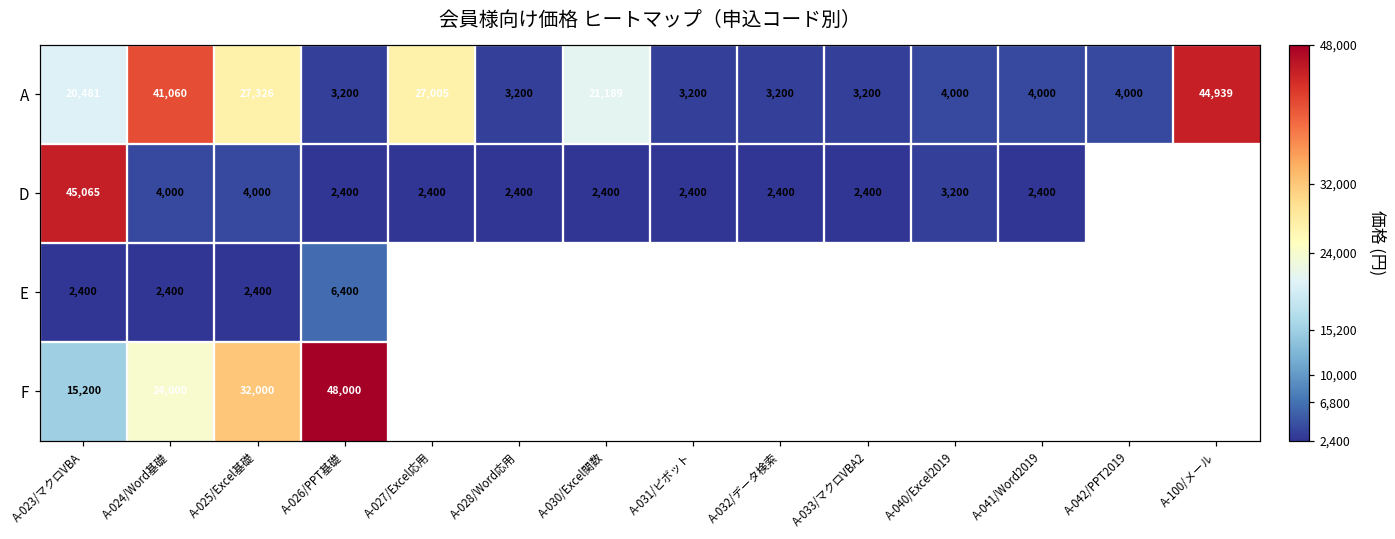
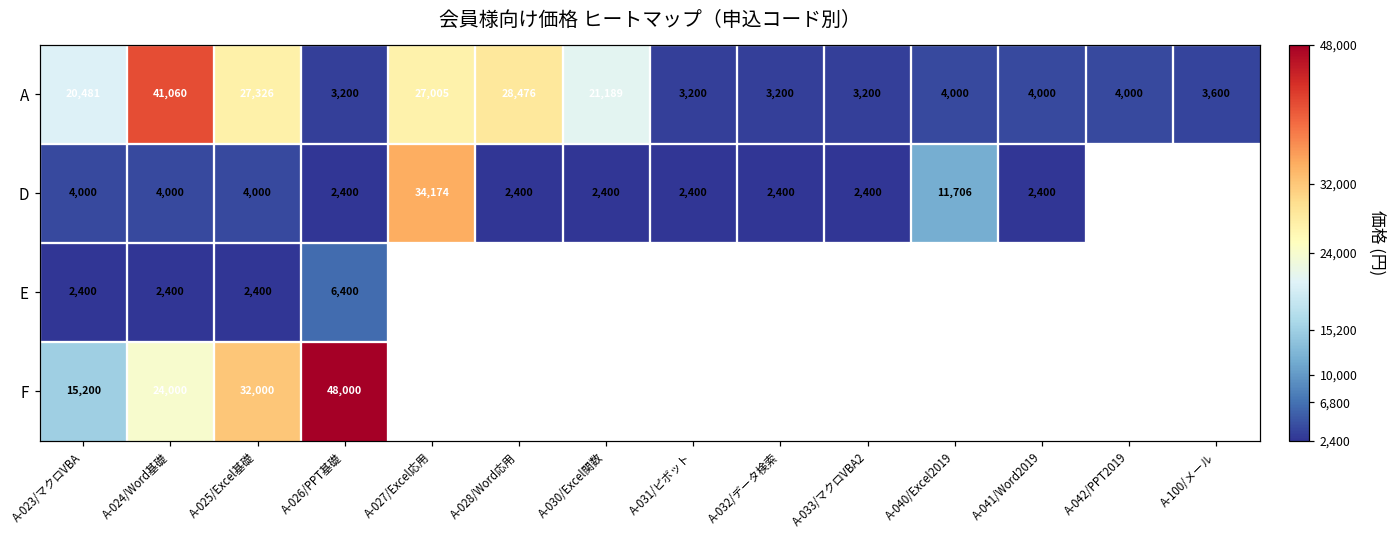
  {
    "A": {
      "A-024/Word基礎": "41,060",
      "A-025/Excel基礎": "27,326",
      "A-026/PPT基礎": "3,200",
      "A-027/Excel応用": "27,005",
-     "A-028/Word応用": "3,200",
+     "A-028/Word応用": "28,476",
      "A-031/ピボット": "3,200",
      "A-032/データ検索": "3,200",
      "A-033/マクロVBA2": "3,200",
      "A-040/Excel2019": "4,000",
      "A-041/Word2019": "4,000",
      "A-042/PPT2019": "4,000",
-     "A-100/メール": "44,939"
+     "A-100/メール": "3,600"
    },
    "D": {
-     "A-023/マクロVBA": "45,065",
+     "A-023/マクロVBA": "4,000",
      "A-024/Word基礎": "4,000",
      "A-025/Excel基礎": "4,000",
      "A-026/PPT基礎": "2,400",
-     "A-027/Excel応用": "2,400",
+     "A-027/Excel応用": "34,174",
      "A-028/Word応用": "2,400",
      "A-030/Excel関数": "2,400",
      "A-031/ピボット": "2,400",
      "A-032/データ検索": "2,400",
      "A-033/マクロVBA2": "2,400",
-     "A-040/Excel2019": "3,200",
+     "A-040/Excel2019": "11,706",
      "A-041/Word2019": "2,400"
    },
    "E": {
      "A-023/マクロVBA": "2,400",
      "A-024/Word基礎": "2,400",
      "A-025/Excel基礎": "2,400",
      "A-026/PPT基礎": "6,400"
    },
    "F": {
      "A-023/マクロVBA": "15,200",
      "A-024/Word基礎": "24,000",
      "A-025/Excel基礎": "32,000",
      "A-026/PPT基礎": "48,000"
    }
  }
